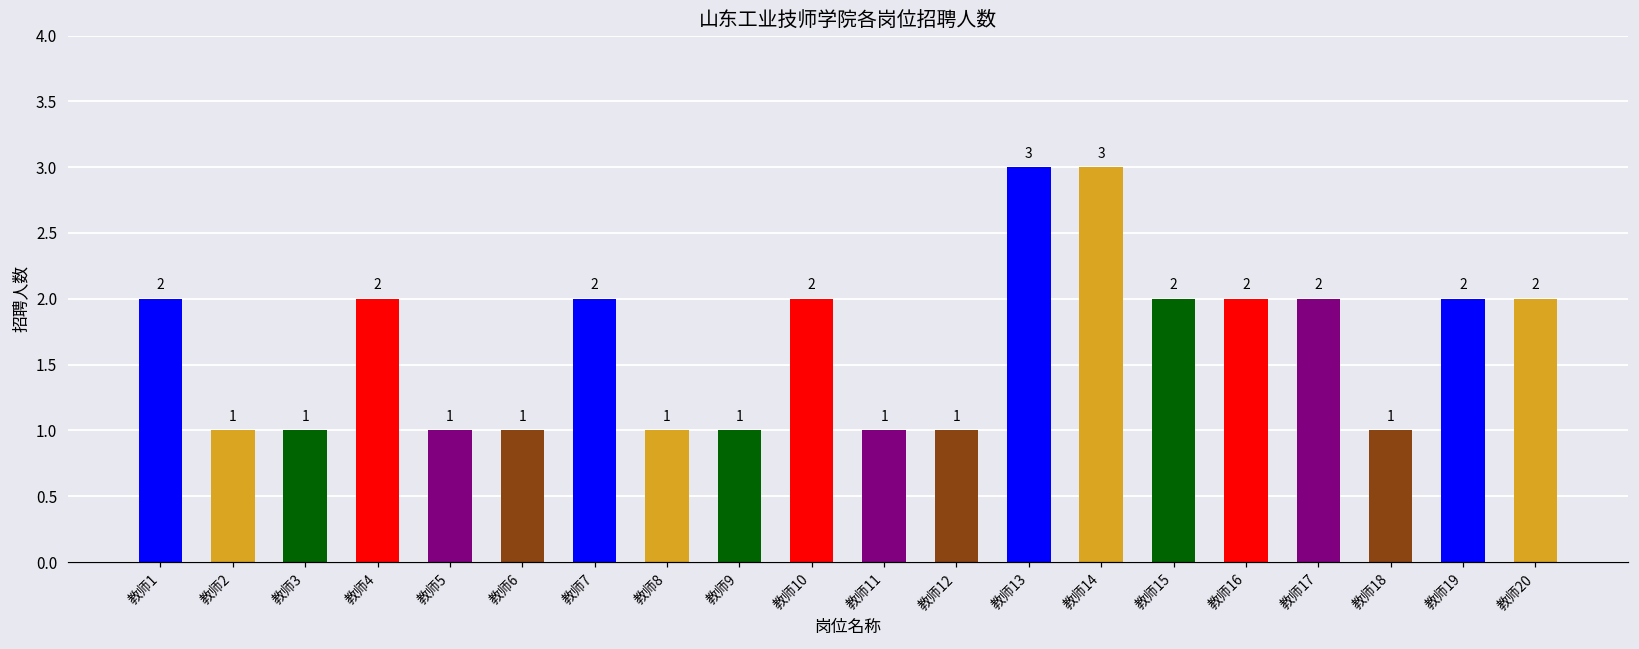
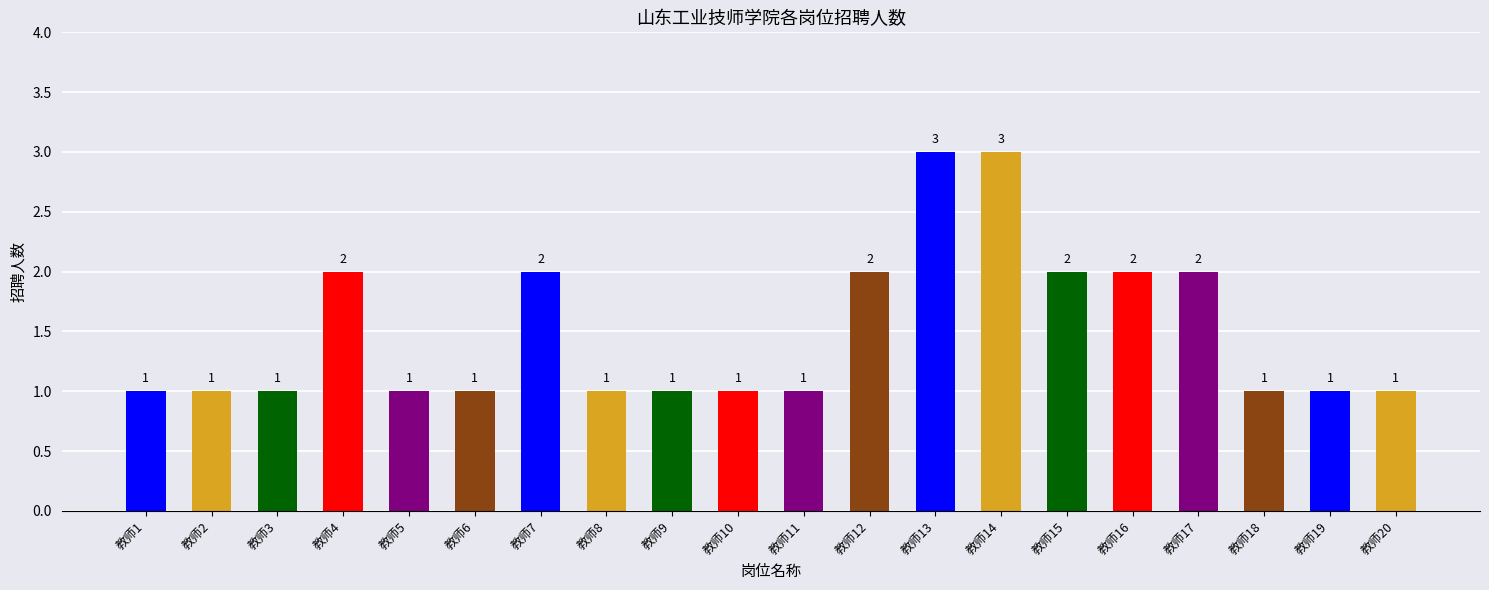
  {
-   "教师1": 2,
+   "教师1": 1,
    "教师2": 1,
    "教师3": 1,
    "教师4": 2,
    "教师5": 1,
    "教师6": 1,
    "教师7": 2,
    "教师8": 1,
    "教师9": 1,
-   "教师10": 2,
+   "教师10": 1,
    "教师11": 1,
-   "教师12": 1,
+   "教师12": 2,
    "教师13": 3,
    "教师14": 3,
    "教师15": 2,
    "教师16": 2,
    "教师17": 2,
    "教师18": 1,
-   "教师19": 2,
-   "教师20": 2
+   "教师19": 1,
+   "教师20": 1
  }
